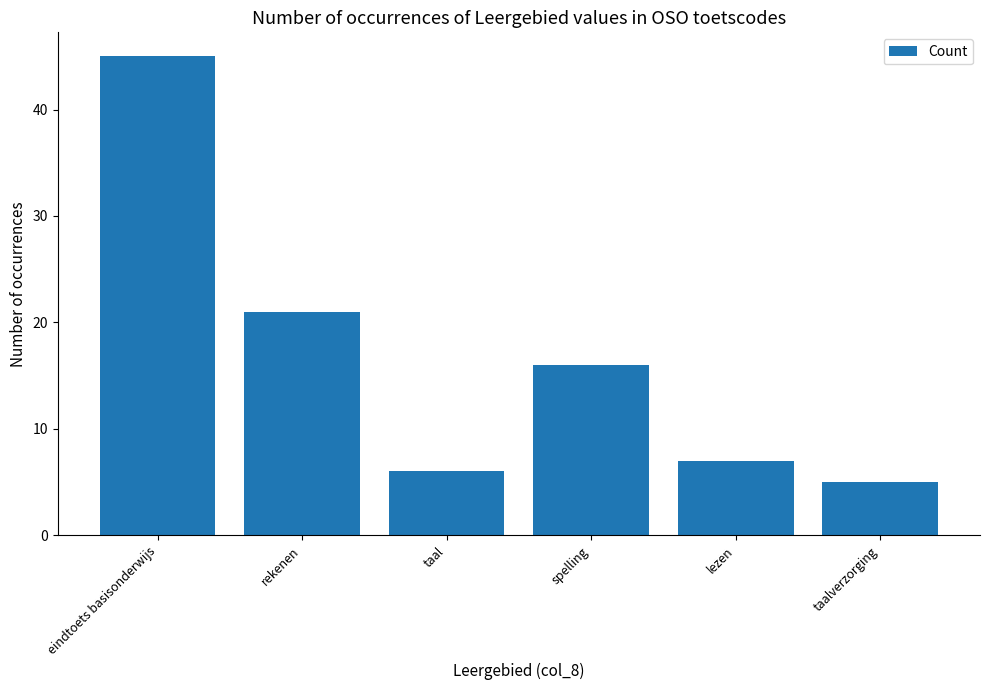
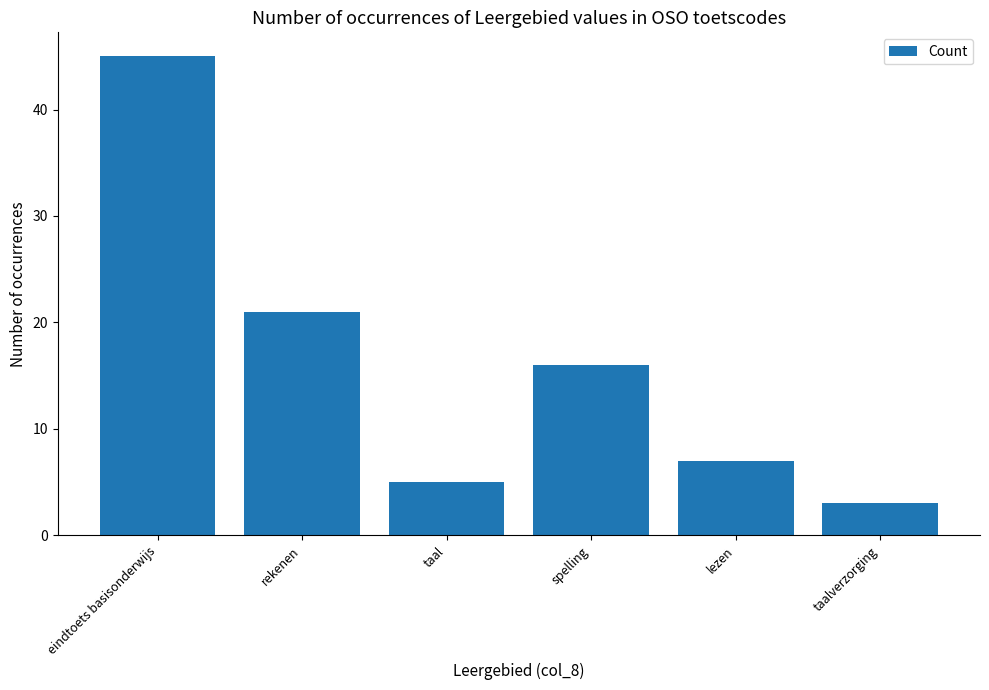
  {
    "eindtoets basisonderwijs": 45,
    "rekenen": 21,
-   "taal": 6,
+   "taal": 5,
    "spelling": 16,
    "lezen": 7,
-   "taalverzorging": 5
+   "taalverzorging": 3
  }
